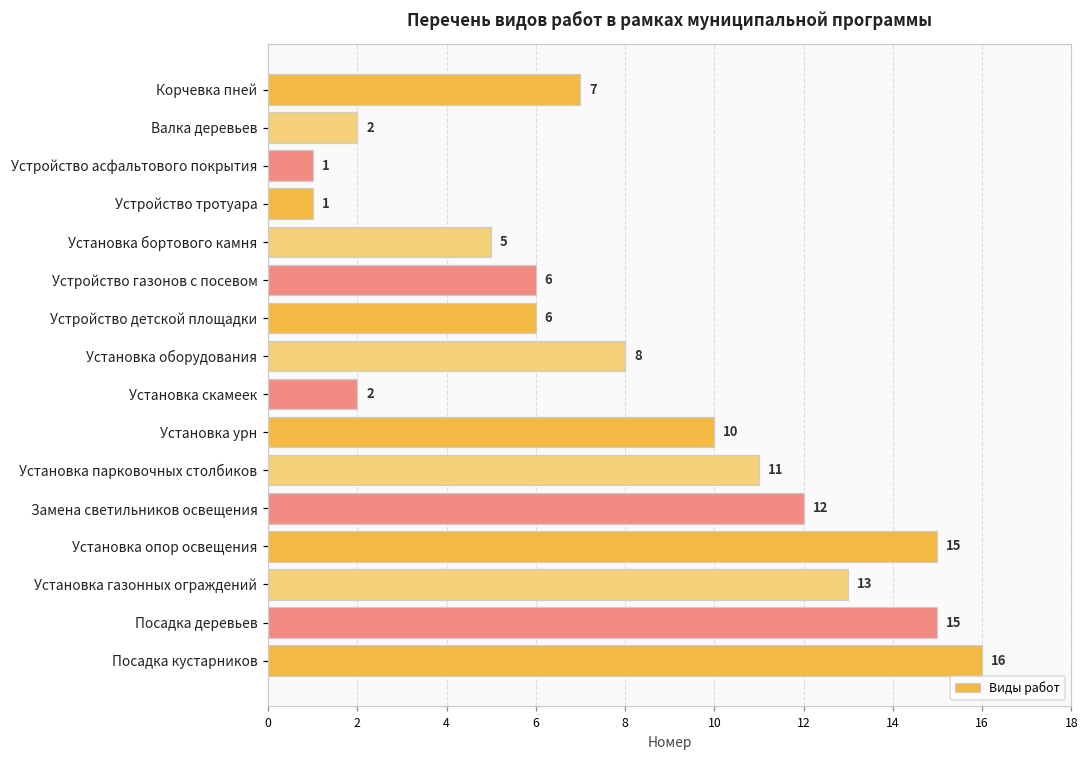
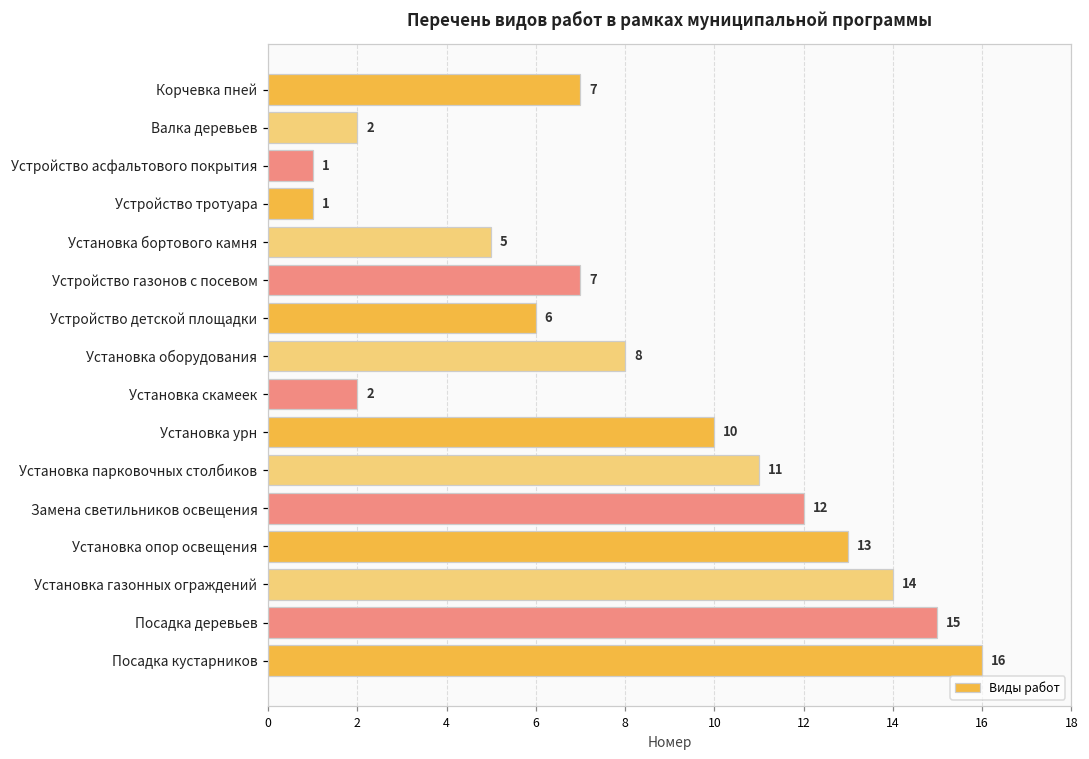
  {
    "Корчевка пней": 7,
    "Валка деревьев": 2,
    "Устройство асфальтового покрытия": 1,
    "Устройство тротуара": 1,
    "Установка бортового камня": 5,
-   "Устройство газонов с посевом": 6,
+   "Устройство газонов с посевом": 7,
    "Устройство детской площадки": 6,
    "Установка оборудования": 8,
    "Установка скамеек": 2,
    "Установка урн": 10,
    "Установка парковочных столбиков": 11,
    "Замена светильников освещения": 12,
-   "Установка опор освещения": 15,
-   "Установка газонных ограждений": 13,
+   "Установка опор освещения": 13,
+   "Установка газонных ограждений": 14,
    "Посадка деревьев": 15,
    "Посадка кустарников": 16
  }
